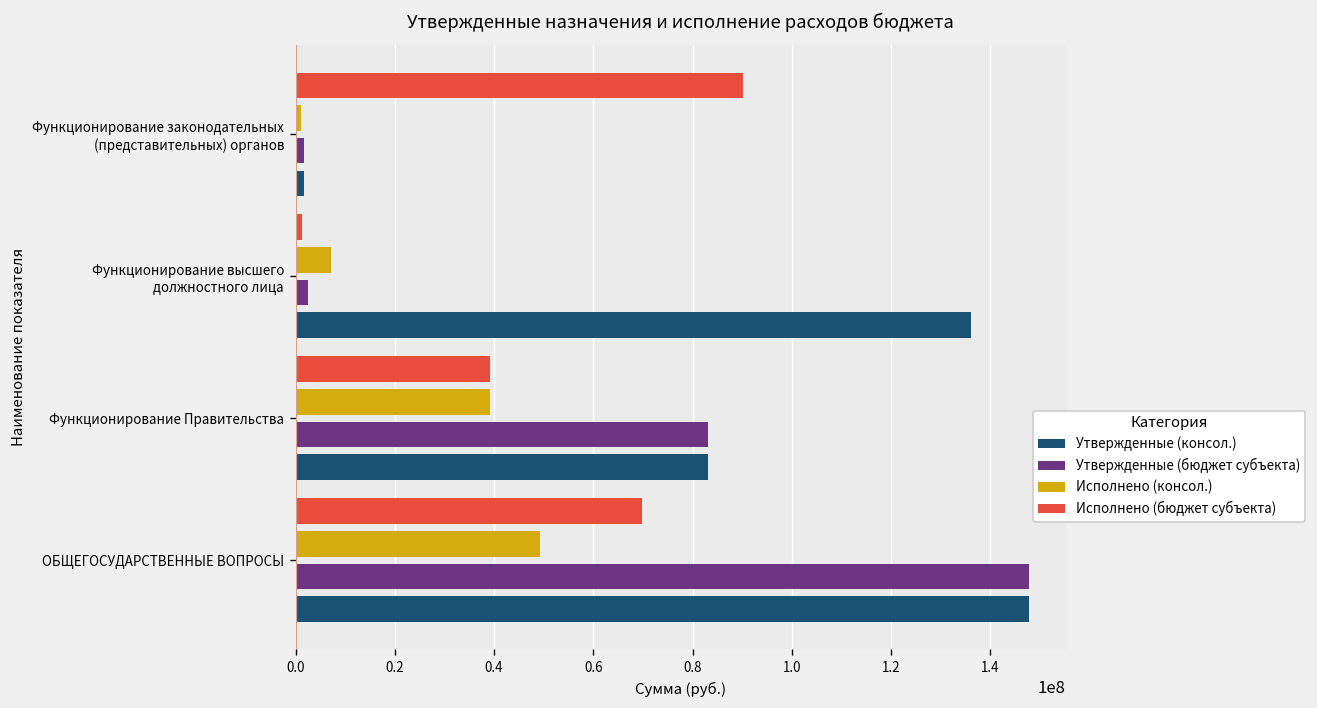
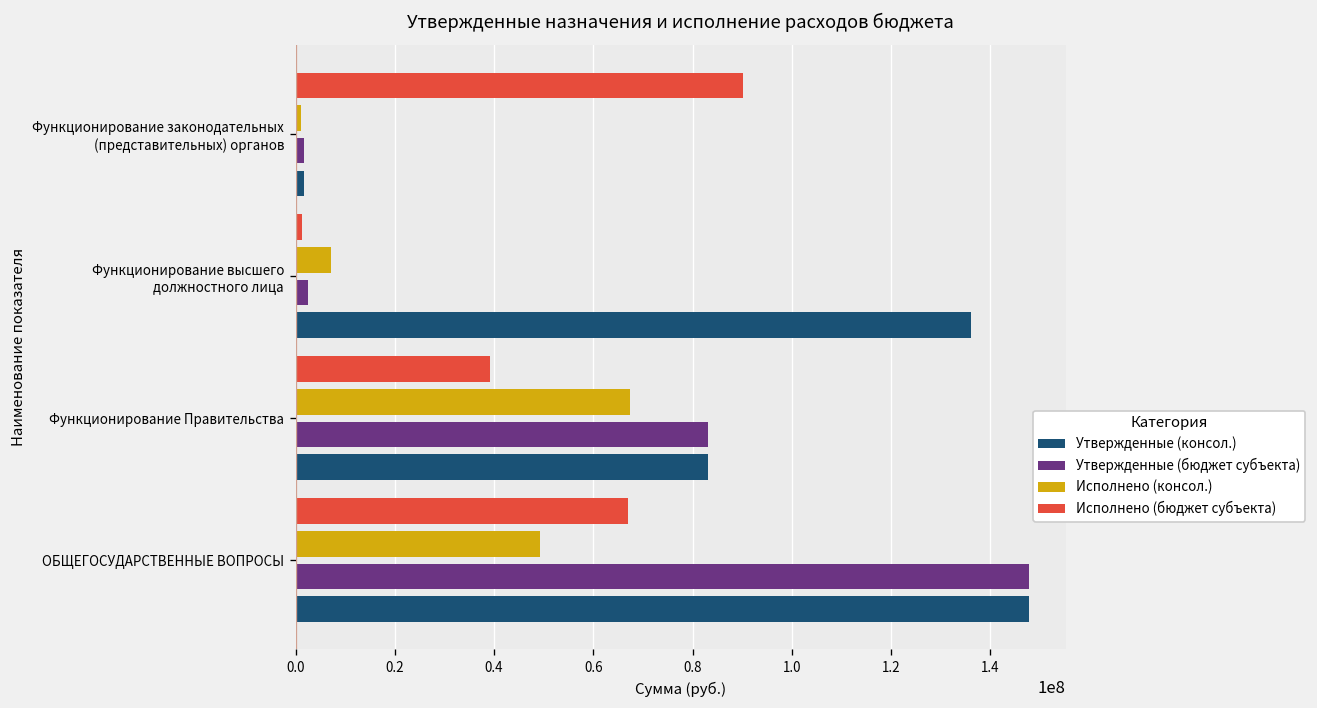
  {
    "Утвержденные (консол.)": {
      "Функционирование законодательных (представительных) органов": 2000000,
      "Функционирование высшего должностного лица": 136000000,
      "Функционирование Правительства": 83000000,
      "ОБЩЕГОСУДАРСТВЕННЫЕ ВОПРОСЫ": 148000000
    },
    "Утвержденные (бюджет субъекта)": {
      "Функционирование законодательных (представительных) органов": 2000000,
      "Функционирование высшего должностного лица": 2000000,
      "Функционирование Правительства": 83000000,
      "ОБЩЕГОСУДАРСТВЕННЫЕ ВОПРОСЫ": 148000000
    },
    "Исполнено (консол.)": {
      "Функционирование законодательных (представительных) органов": 1000000,
      "Функционирование высшего должностного лица": 7000000,
-     "Функционирование Правительства": 39000000,
+     "Функционирование Правительства": 67000000,
      "ОБЩЕГОСУДАРСТВЕННЫЕ ВОПРОСЫ": 49000000
    },
    "Исполнено (бюджет субъекта)": {
      "Функционирование законодательных (представительных) органов": 90000000,
      "Функционирование высшего должностного лица": 1000000,
      "Функционирование Правительства": 39000000,
-     "ОБЩЕГОСУДАРСТВЕННЫЕ ВОПРОСЫ": 70000000
+     "ОБЩЕГОСУДАРСТВЕННЫЕ ВОПРОСЫ": 67000000
    }
  }
